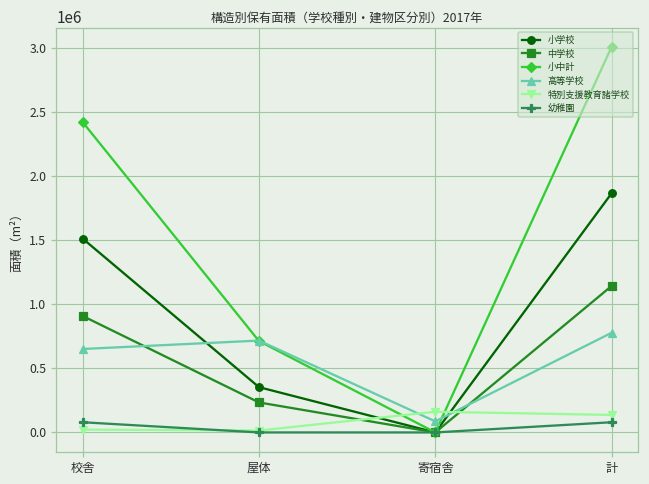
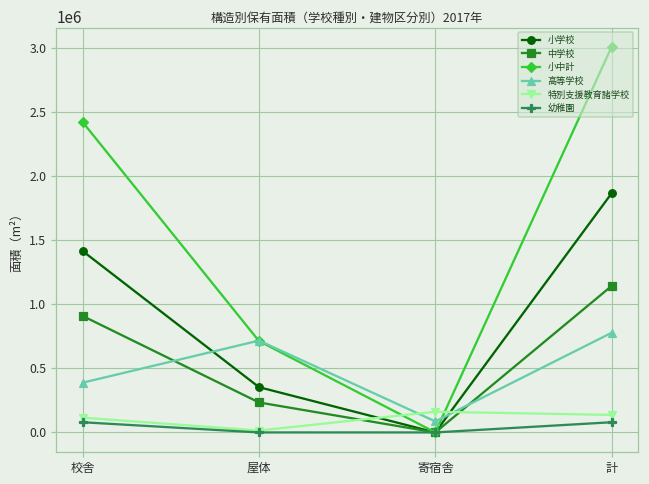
  {
    "小学校": {
-     "校舎": 1510000,
+     "校舎": 1410000,
      "屋体": 350000,
      "計": 1870000
    },
    "小中計": {
      "校舎": 2420000
    },
    "高等学校": {
-     "校舎": 650000,
+     "校舎": 390000,
      "寄宿舎": 90000,
      "計": 780000
    },
    "特別支援教育諸学校": {
-     "校舎": 20000,
+     "校舎": 120000,
      "寄宿舎": 160000,
      "計": 140000
    }
  }
